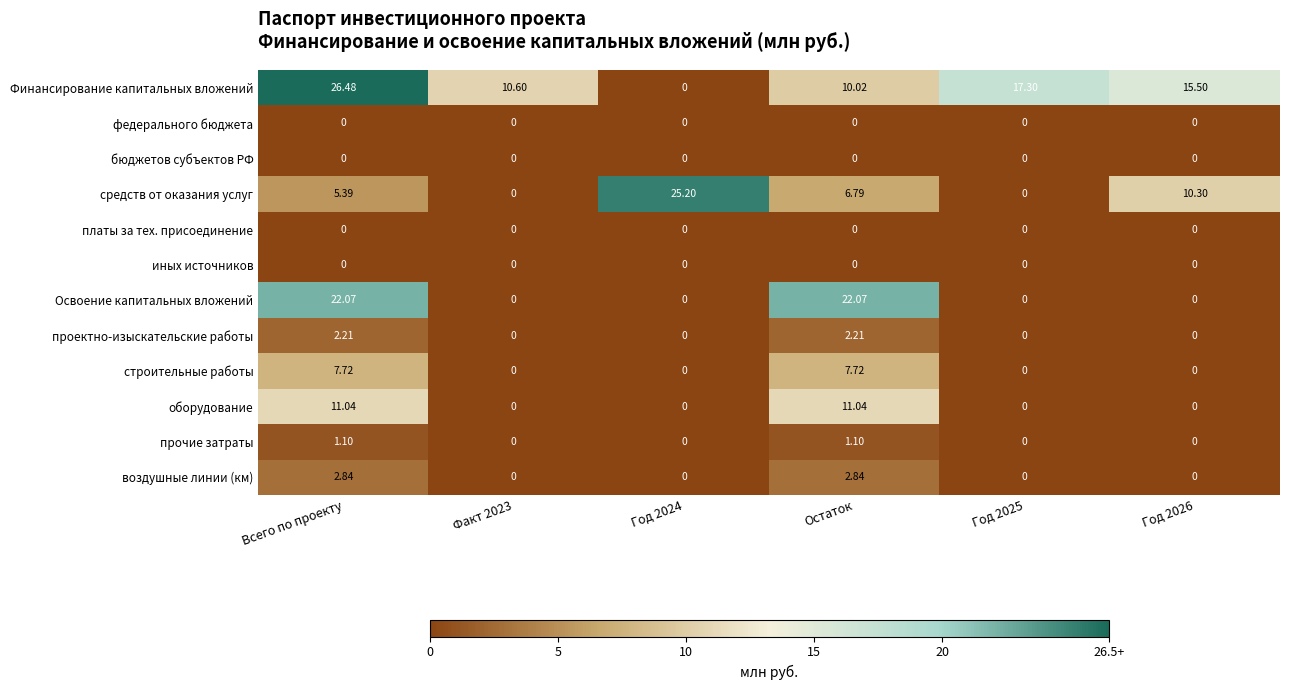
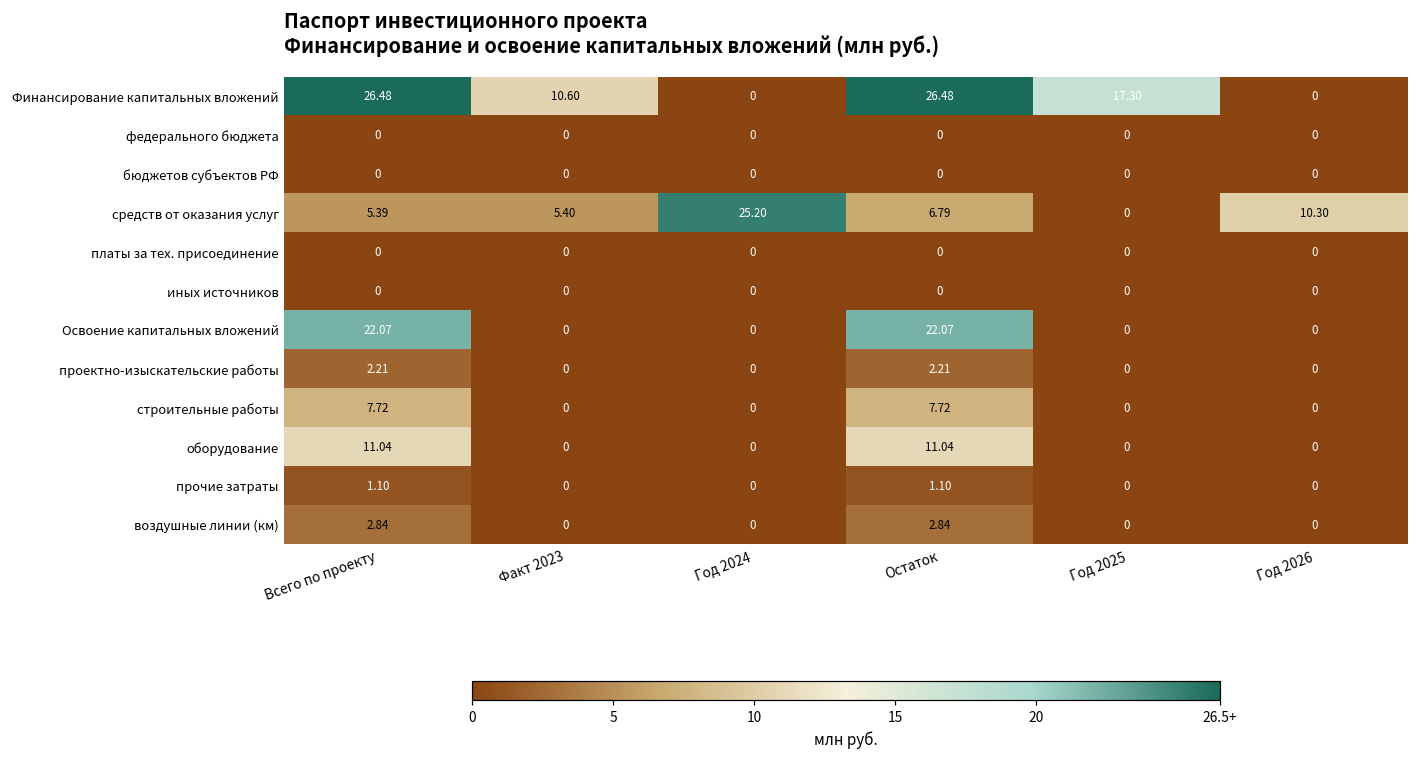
  {
    "Финансирование капитальных вложений": {
      "Всего по проекту": 26.48,
      "Факт 2023": 10.60,
      "Год 2024": 0,
-     "Остаток": 10.02,
+     "Остаток": 26.48,
      "Год 2025": 17.30,
-     "Год 2026": 15.50
+     "Год 2026": 0
    },
    "федерального бюджета": {
      "Всего по проекту": 0,
      "Факт 2023": 0,
      "Год 2024": 0,
      "Остаток": 0,
      "Год 2025": 0,
      "Год 2026": 0
    },
    "бюджетов субъектов РФ": {
      "Всего по проекту": 0,
      "Факт 2023": 0,
      "Год 2024": 0,
      "Остаток": 0,
      "Год 2025": 0,
      "Год 2026": 0
    },
    "средств от оказания услуг": {
      "Всего по проекту": 5.39,
-     "Факт 2023": 0,
+     "Факт 2023": 5.40,
      "Год 2024": 25.20,
      "Остаток": 6.79,
      "Год 2025": 0,
      "Год 2026": 10.30
    },
    "платы за тех. присоединение": {
      "Всего по проекту": 0,
      "Факт 2023": 0,
      "Год 2024": 0,
      "Остаток": 0,
      "Год 2025": 0,
      "Год 2026": 0
    },
    "иных источников": {
      "Всего по проекту": 0,
      "Факт 2023": 0,
      "Год 2024": 0,
      "Остаток": 0,
      "Год 2025": 0,
      "Год 2026": 0
    },
    "Освоение капитальных вложений": {
      "Всего по проекту": 22.07,
      "Факт 2023": 0,
      "Год 2024": 0,
      "Остаток": 22.07,
      "Год 2025": 0,
      "Год 2026": 0
    },
    "проектно-изыскательские работы": {
      "Всего по проекту": 2.21,
      "Факт 2023": 0,
      "Год 2024": 0,
      "Остаток": 2.21,
      "Год 2025": 0,
      "Год 2026": 0
    },
    "строительные работы": {
      "Всего по проекту": 7.72,
      "Факт 2023": 0,
      "Год 2024": 0,
      "Остаток": 7.72,
      "Год 2025": 0,
      "Год 2026": 0
    },
    "оборудование": {
      "Всего по проекту": 11.04,
      "Факт 2023": 0,
      "Год 2024": 0,
      "Остаток": 11.04,
      "Год 2025": 0,
      "Год 2026": 0
    },
    "прочие затраты": {
      "Всего по проекту": 1.10,
      "Факт 2023": 0,
      "Год 2024": 0,
      "Остаток": 1.10,
      "Год 2025": 0,
      "Год 2026": 0
    },
    "воздушные линии (км)": {
      "Всего по проекту": 2.84,
      "Факт 2023": 0,
      "Год 2024": 0,
      "Остаток": 2.84,
      "Год 2025": 0,
      "Год 2026": 0
    }
  }
